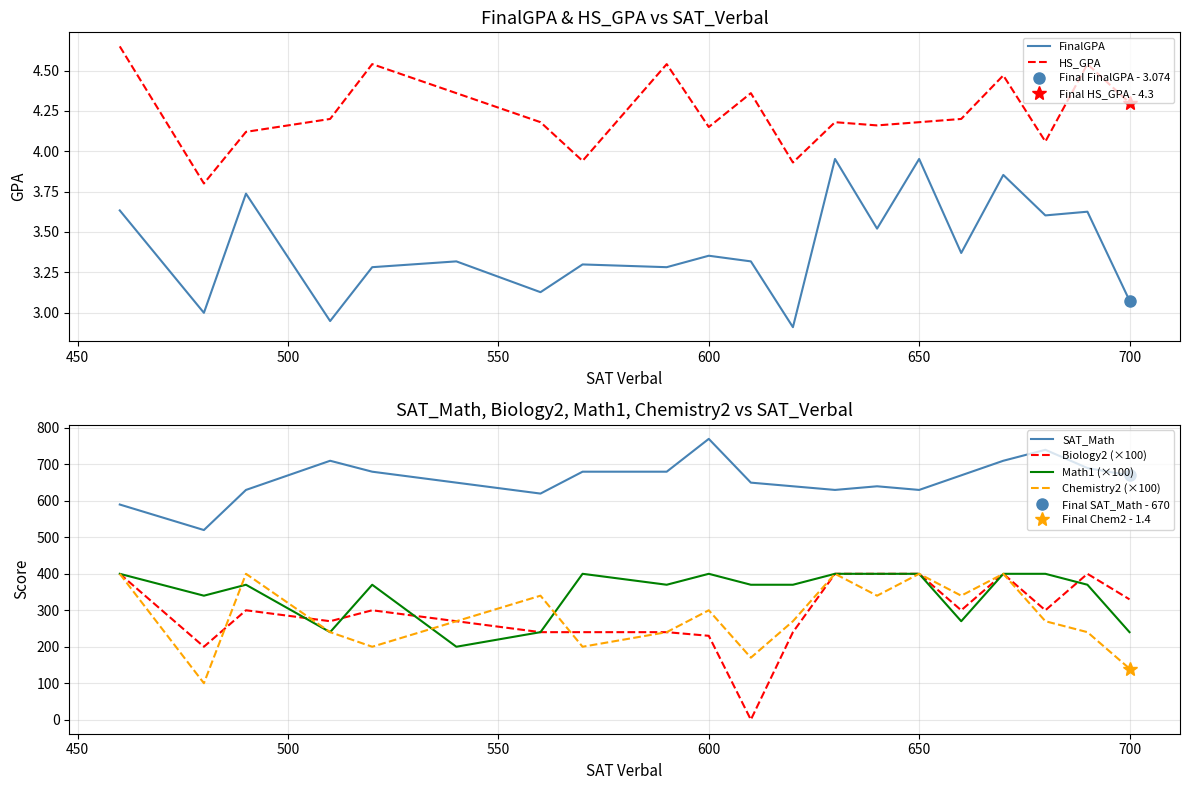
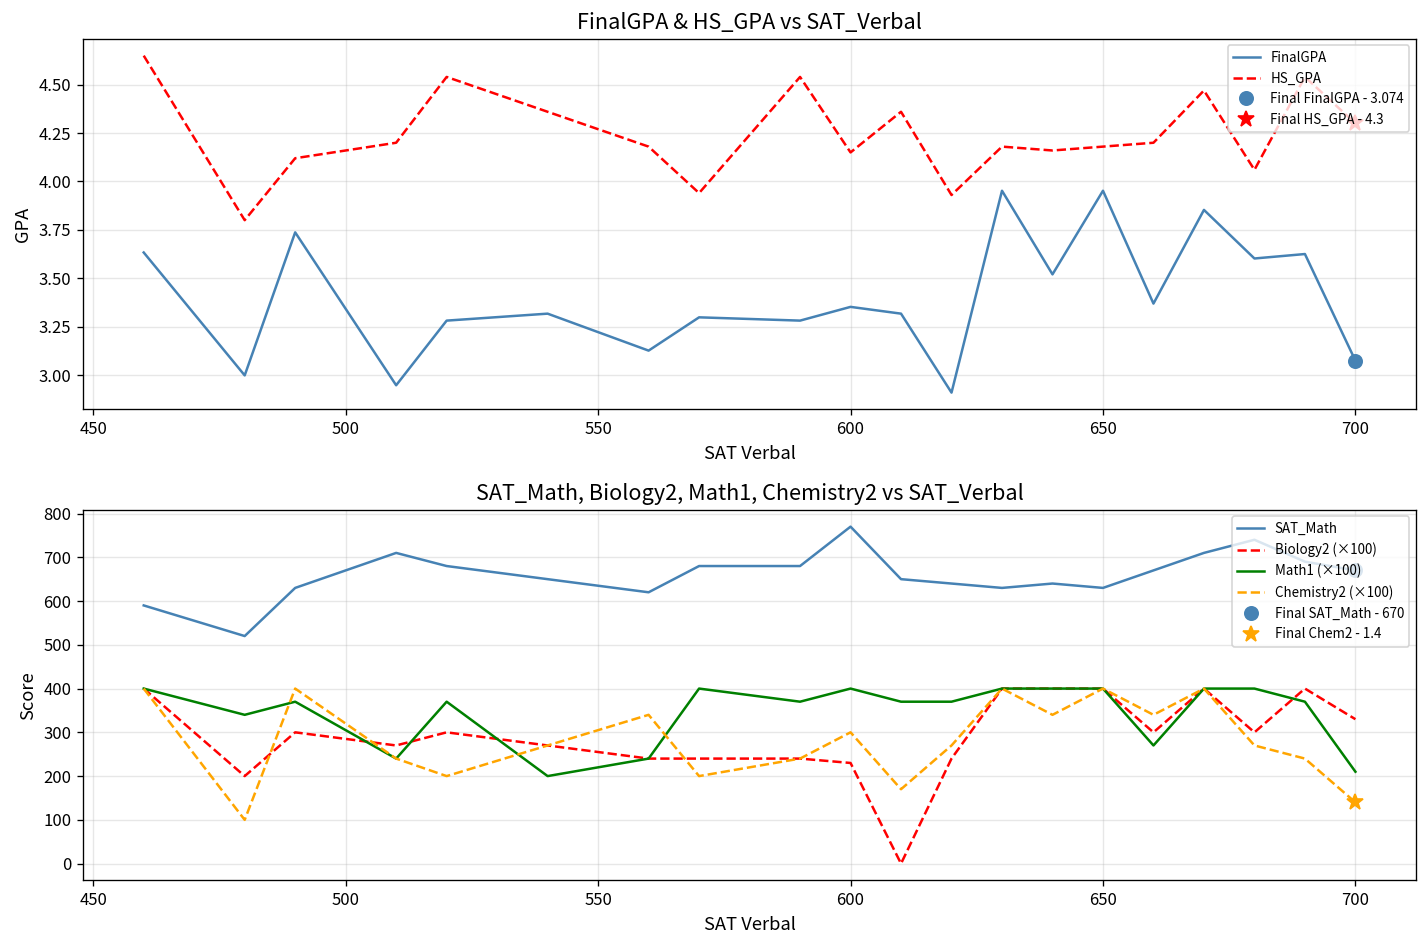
  {
    "SAT_Math, Biology2, Math1, Chemistry2 vs SAT_Verbal": {
      "Biology2 (×100)": {
        "600": 230,
        "700": 330
      },
      "Math1 (×100)": {
        "600": 400,
-       "700": 240
+       "700": 210
      }
    }
  }
